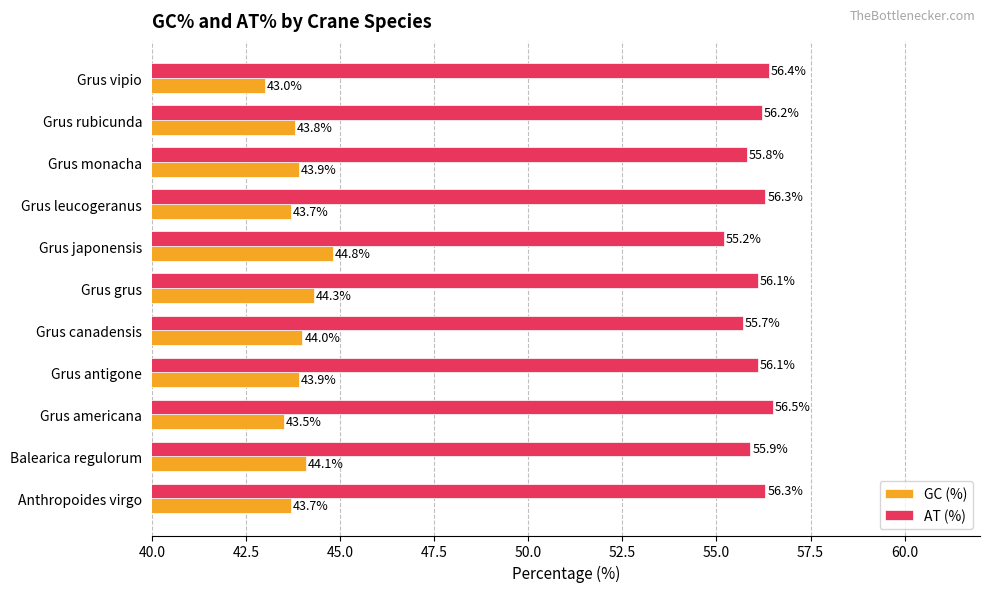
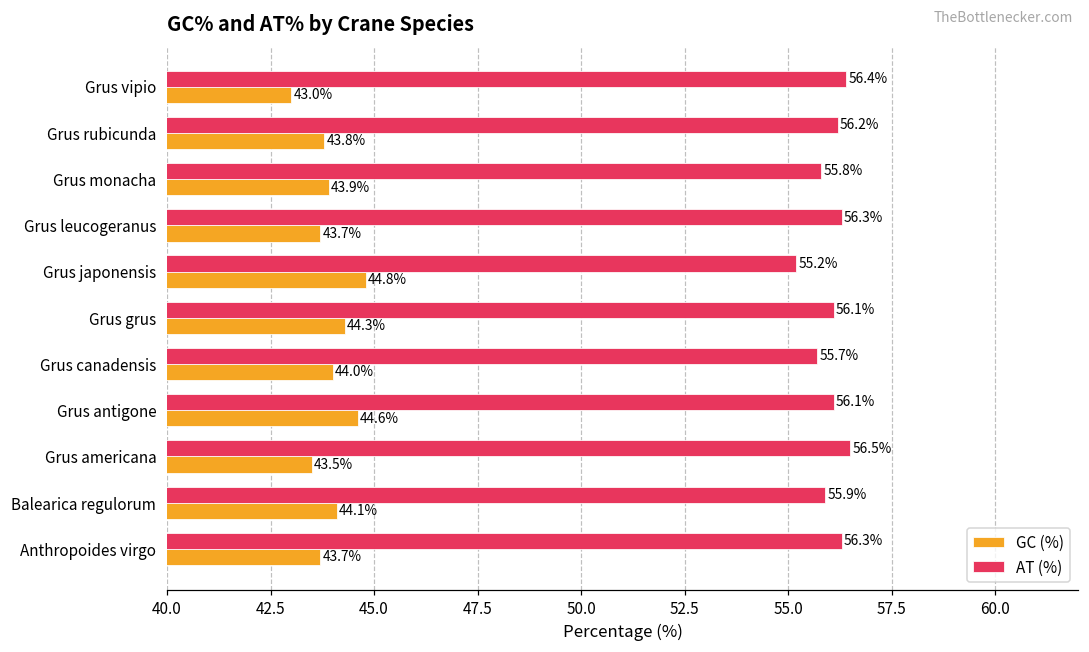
  {
    "GC (%)": {
      "Grus vipio": "43.0%",
      "Grus rubicunda": "43.8%",
      "Grus monacha": "43.9%",
      "Grus leucogeranus": "43.7%",
      "Grus japonensis": "44.8%",
      "Grus grus": "44.3%",
      "Grus canadensis": "44.0%",
-     "Grus antigone": "43.9%",
+     "Grus antigone": "44.6%",
      "Grus americana": "43.5%",
      "Balearica regulorum": "44.1%",
      "Anthropoides virgo": "43.7%"
    },
    "AT (%)": {
      "Grus vipio": "56.4%",
      "Grus rubicunda": "56.2%",
      "Grus monacha": "55.8%",
      "Grus leucogeranus": "56.3%",
      "Grus japonensis": "55.2%",
      "Grus grus": "56.1%",
      "Grus canadensis": "55.7%",
      "Grus antigone": "56.1%",
      "Grus americana": "56.5%",
      "Balearica regulorum": "55.9%",
      "Anthropoides virgo": "56.3%"
    }
  }
